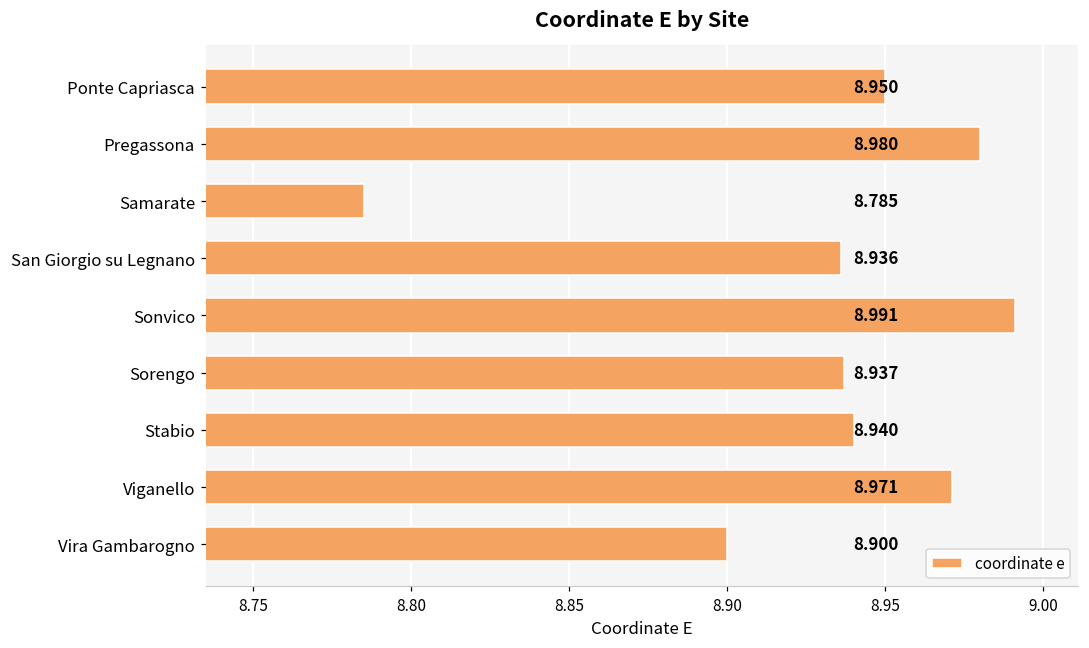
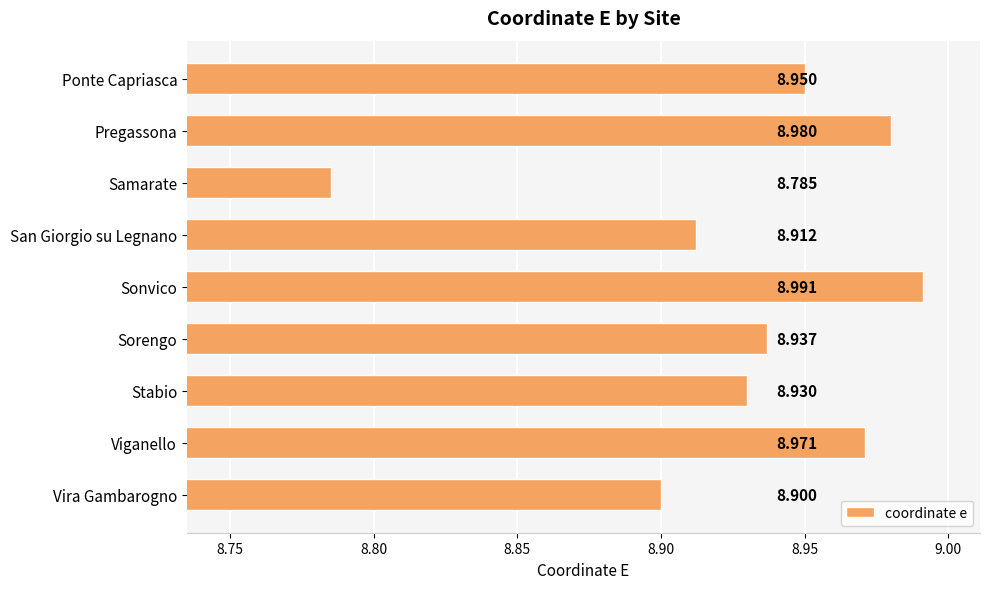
  {
    "Ponte Capriasca": 8.950,
    "Pregassona": 8.980,
-   "San Giorgio su Legnano": 8.936,
+   "San Giorgio su Legnano": 8.912,
    "Sonvico": 8.991,
    "Sorengo": 8.937,
-   "Stabio": 8.940,
+   "Stabio": 8.930,
    "Viganello": 8.971
  }
